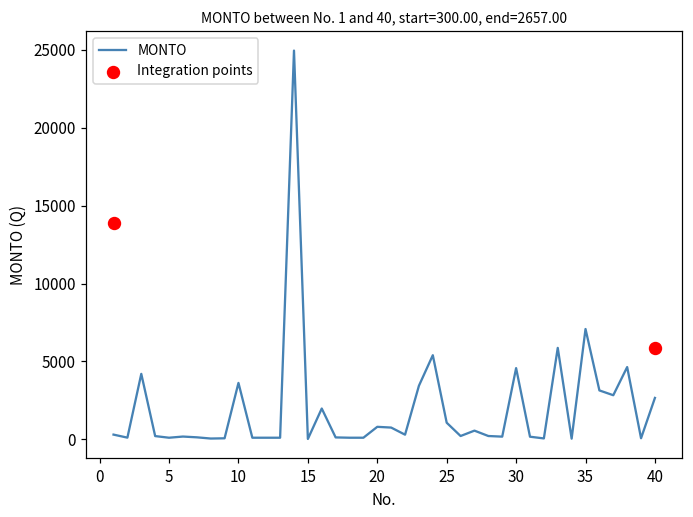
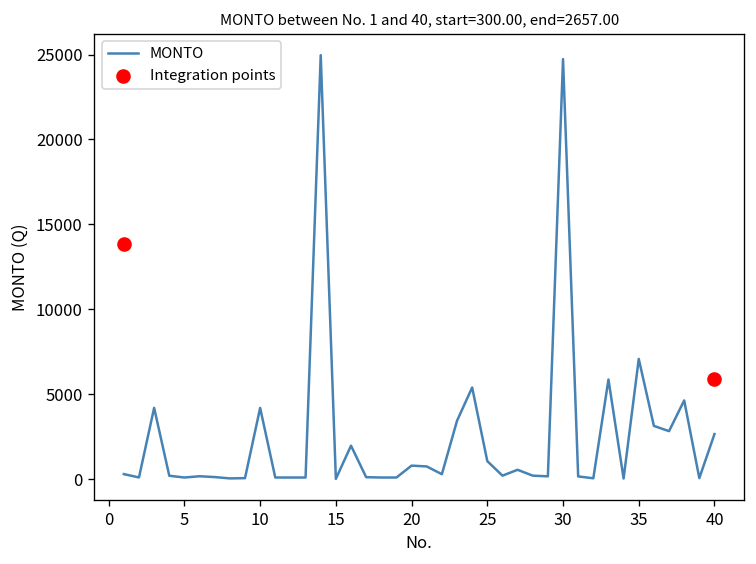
  {
    "MONTO": {
      "5": 100,
-     "10": 3600,
+     "10": 4200,
      "15": 0,
      "20": 800,
      "25": 1100,
-     "30": 4600,
+     "30": 24700,
      "35": 7100,
      "40": 2700
    }
  }
